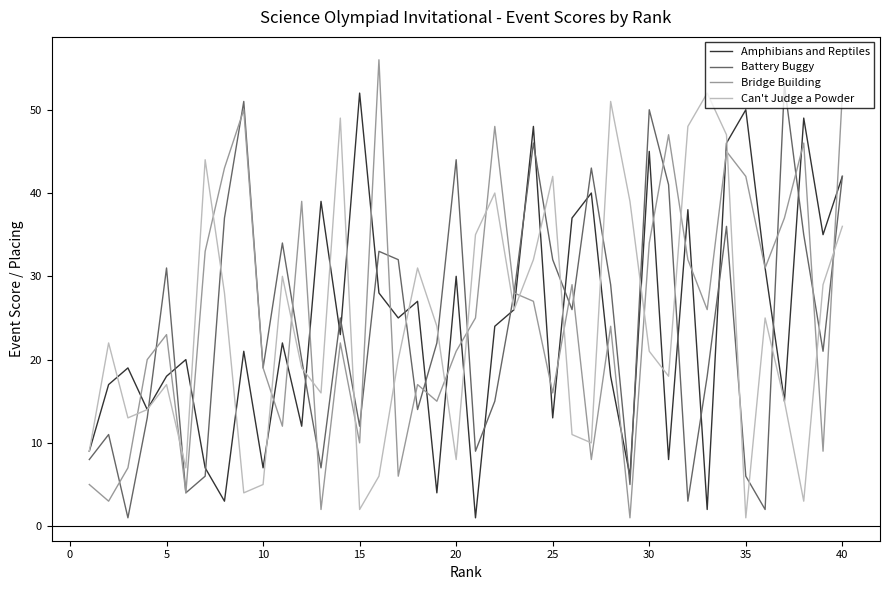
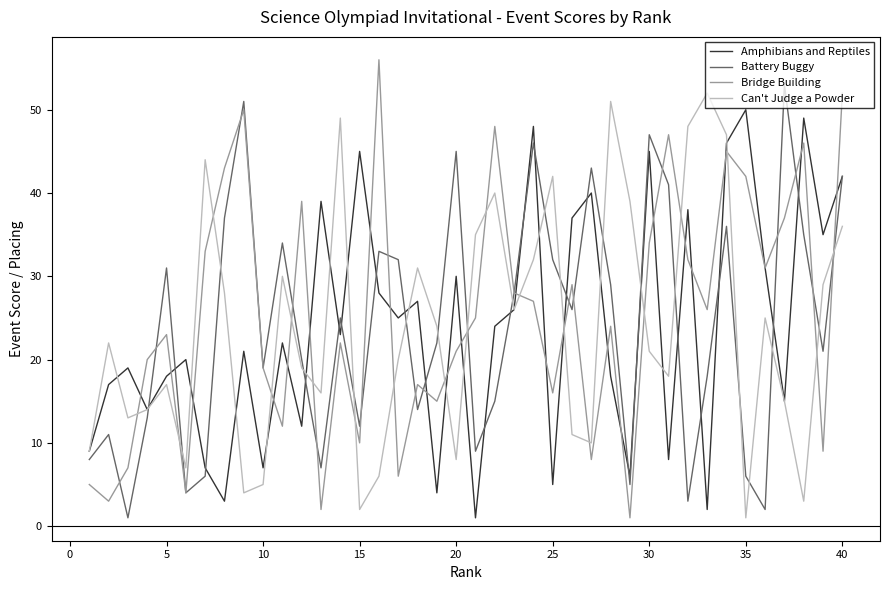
  {
    "Amphibians and Reptiles": {
      "5": 18,
      "10": 7,
-     "15": 52,
+     "15": 45,
      "20": 30,
-     "25": 13,
+     "25": 5,
      "30": 45,
      "35": 50
    },
    "Battery Buggy": {
      "5": 31,
      "15": 12,
-     "20": 44,
+     "20": 45,
      "25": 32,
-     "30": 50,
+     "30": 47,
      "35": 6
    }
  }
